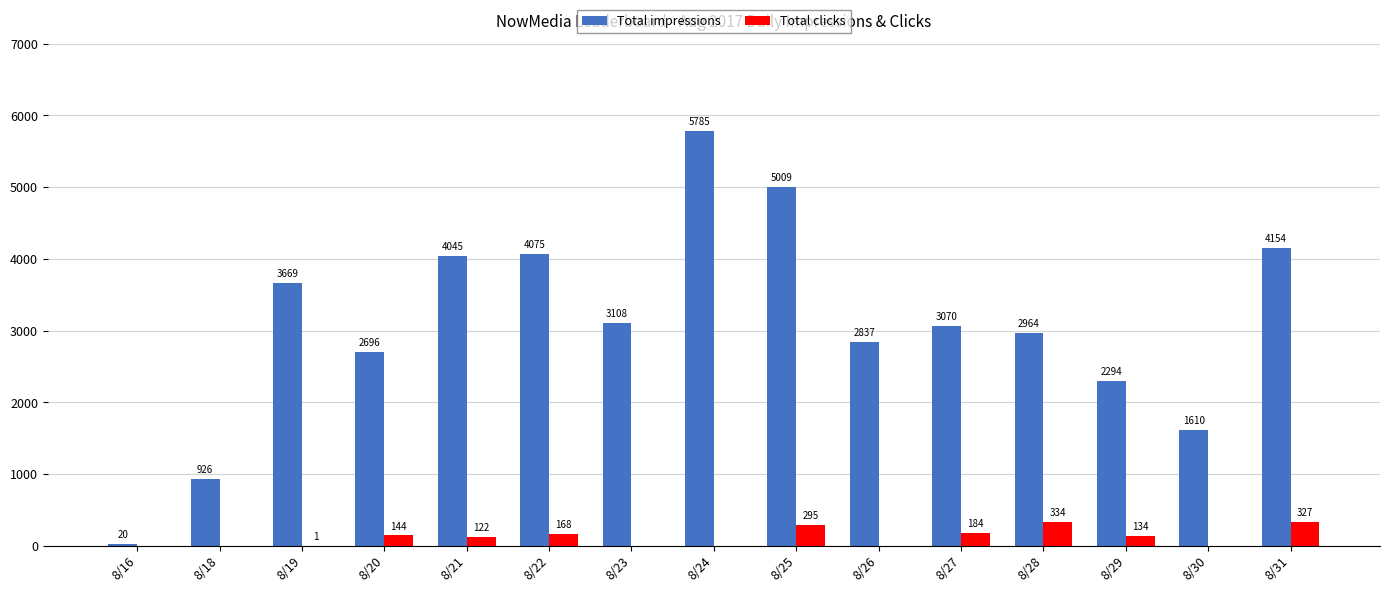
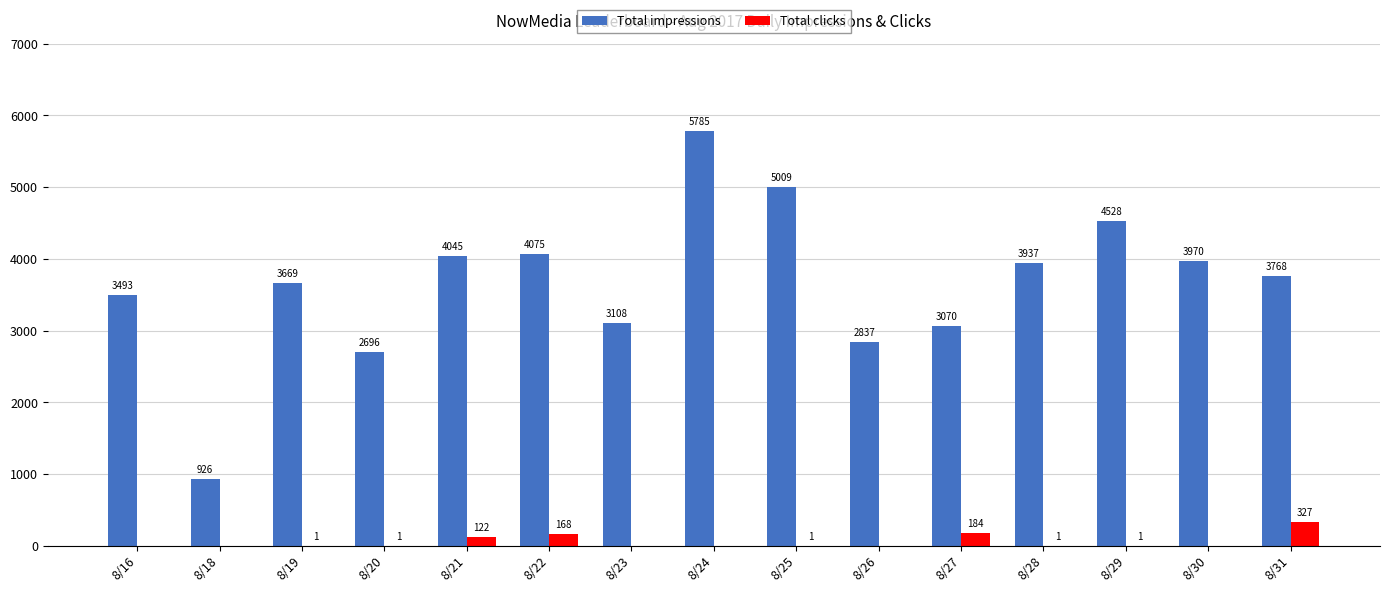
  {
    "Total impressions": {
-     "8/16": 20,
+     "8/16": 3493,
      "8/18": 926,
      "8/19": 3669,
      "8/20": 2696,
      "8/21": 4045,
      "8/22": 4075,
      "8/23": 3108,
      "8/24": 5785,
      "8/25": 5009,
      "8/26": 2837,
      "8/27": 3070,
-     "8/28": 2964,
-     "8/29": 2294,
-     "8/30": 1610,
-     "8/31": 4154
+     "8/28": 3937,
+     "8/29": 4528,
+     "8/30": 3970,
+     "8/31": 3768
    },
    "Total clicks": {
      "8/19": 1,
-     "8/20": 144,
+     "8/20": 1,
      "8/21": 122,
      "8/22": 168,
-     "8/25": 295,
+     "8/25": 1,
      "8/27": 184,
-     "8/28": 334,
-     "8/29": 134,
+     "8/28": 1,
+     "8/29": 1,
      "8/31": 327
    }
  }
